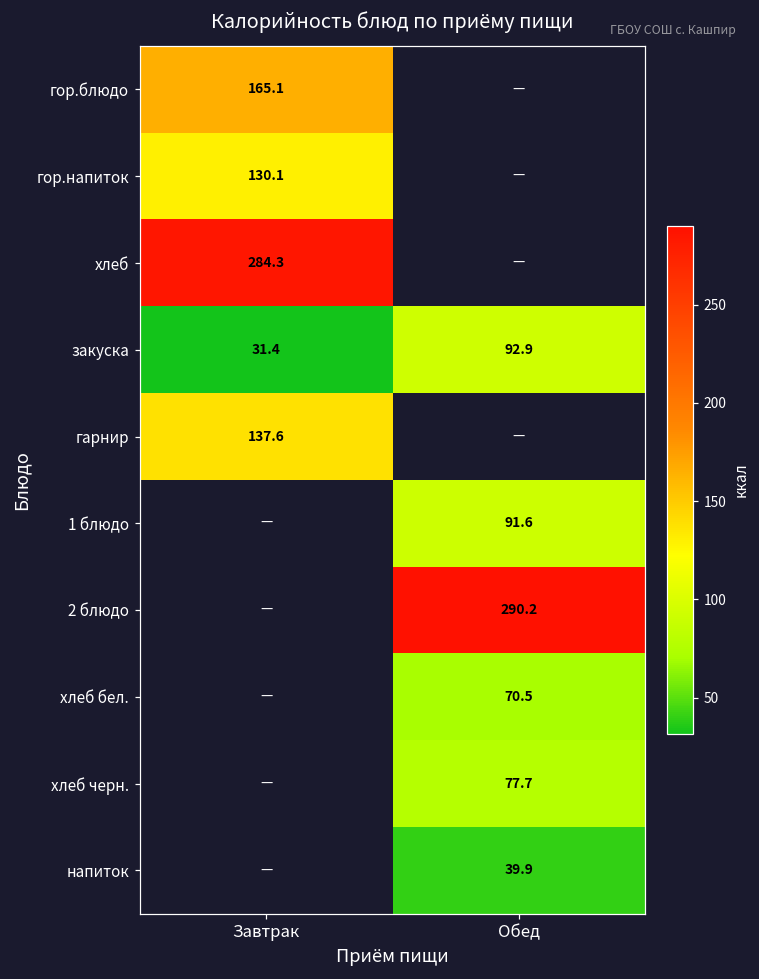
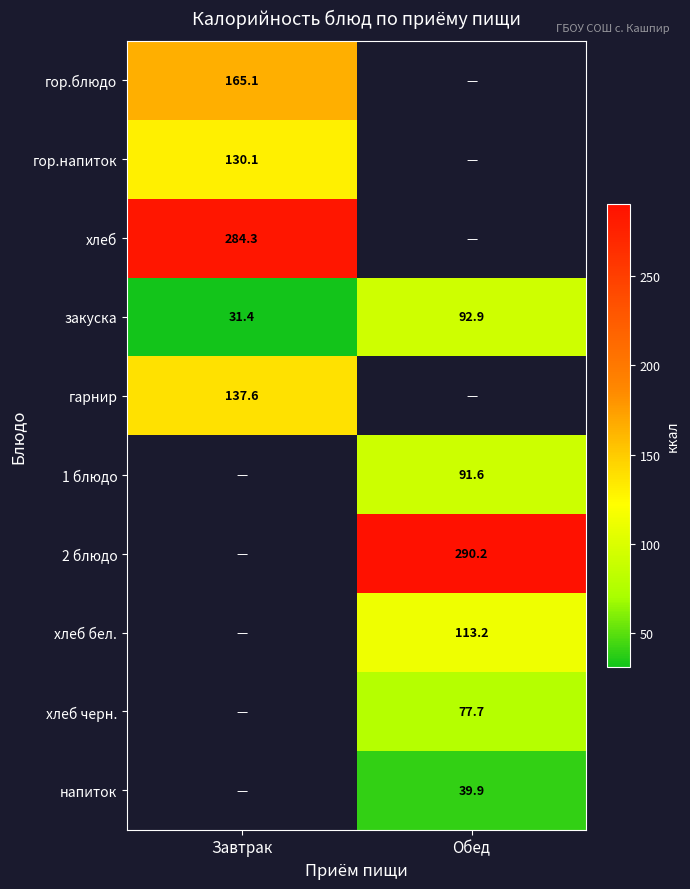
  {
    "гор.блюдо": {
      "Завтрак": 165.1
    },
    "гор.напиток": {
      "Завтрак": 130.1
    },
    "хлеб": {
      "Завтрак": 284.3
    },
    "закуска": {
      "Завтрак": 31.4,
      "Обед": 92.9
    },
    "гарнир": {
      "Завтрак": 137.6
    },
    "1 блюдо": {
      "Обед": 91.6
    },
    "2 блюдо": {
      "Обед": 290.2
    },
    "хлеб бел.": {
-     "Обед": 70.5
+     "Обед": 113.2
    },
    "хлеб черн.": {
      "Обед": 77.7
    },
    "напиток": {
      "Обед": 39.9
    }
  }
